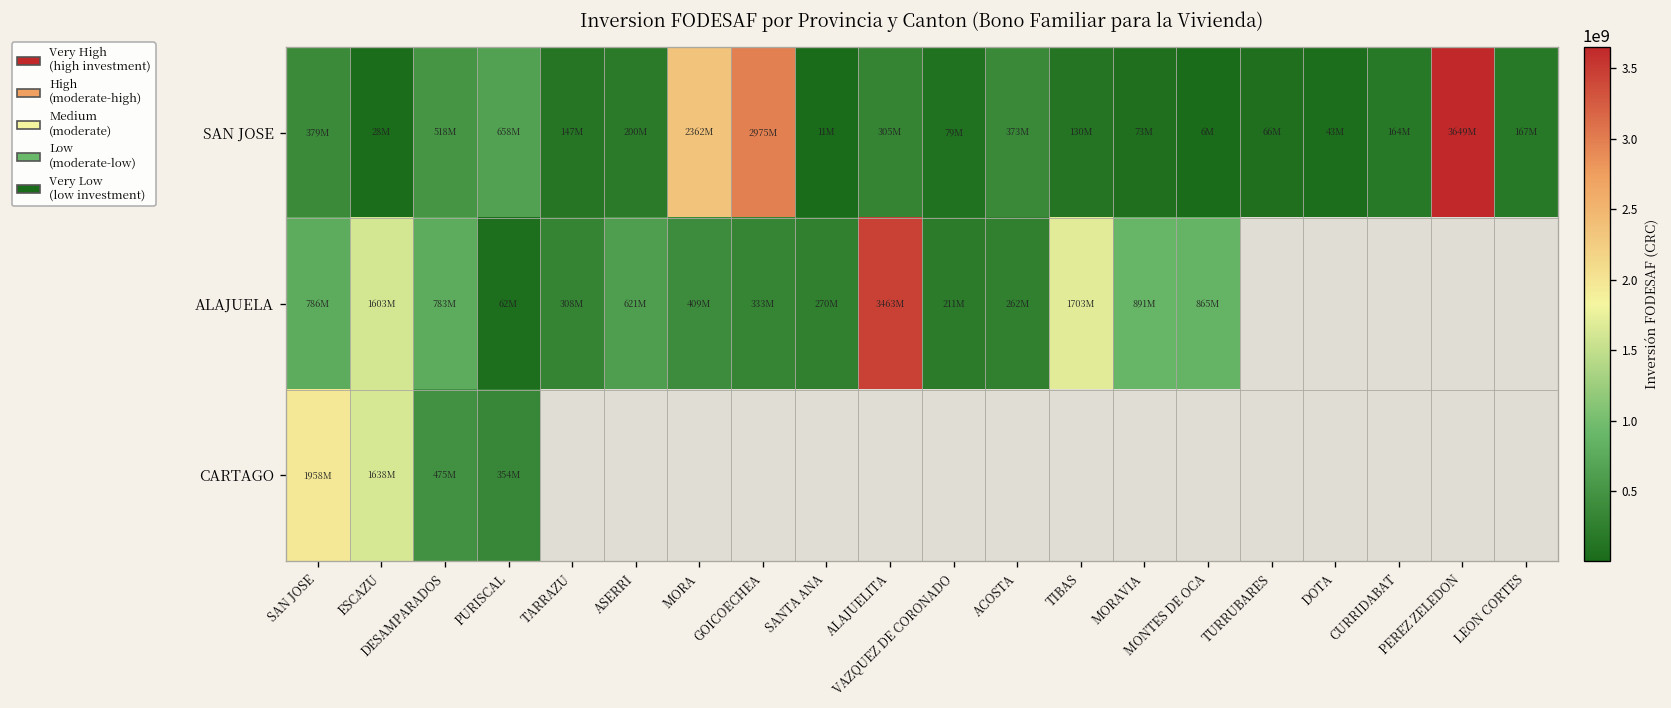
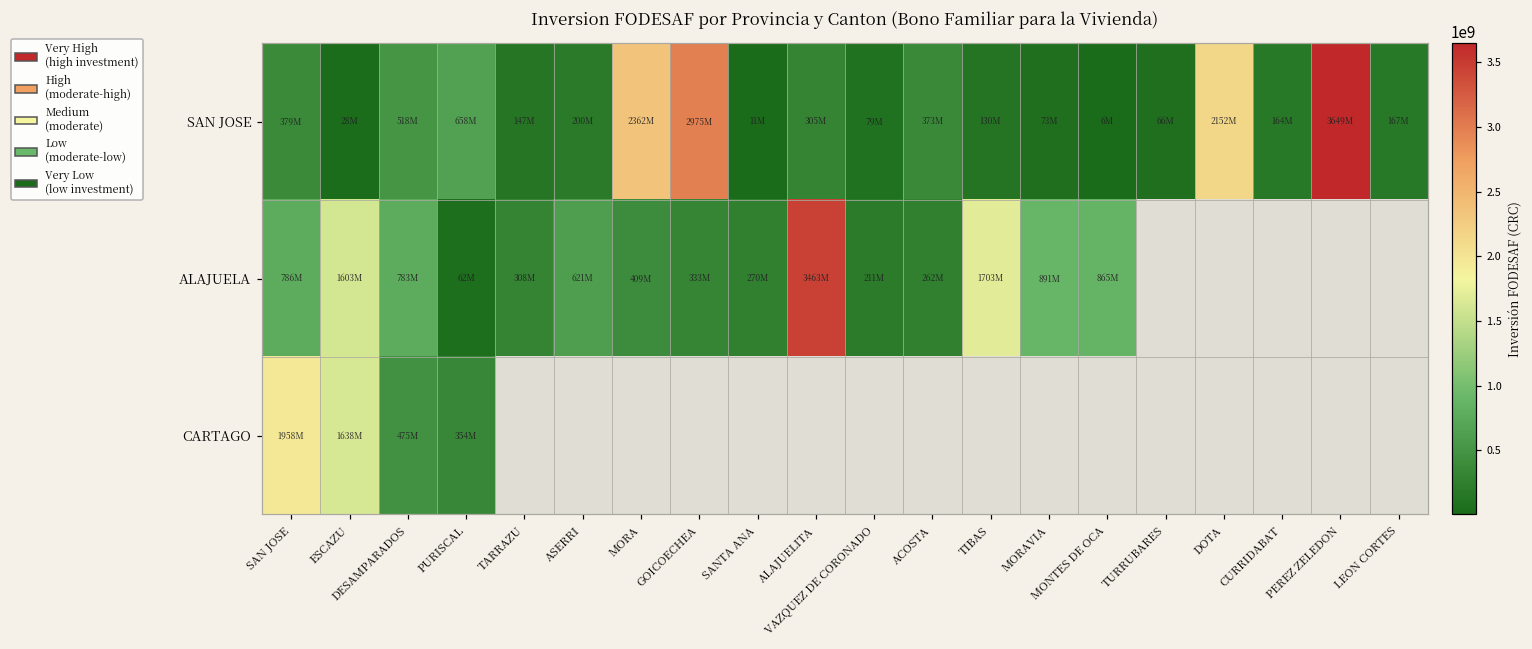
  {
    "SAN JOSE": {
      "SAN JOSE": "379M",
      "ESCAZU": "28M",
      "DESAMPARADOS": "518M",
      "PURISCAL": "658M",
      "TARRAZU": "147M",
      "ASERRI": "200M",
      "MORA": "2362M",
      "GOICOECHEA": "2975M",
      "SANTA ANA": "11M",
      "ALAJUELITA": "305M",
      "VAZQUEZ DE CORONADO": "79M",
      "ACOSTA": "373M",
      "TIBAS": "130M",
      "MORAVIA": "73M",
      "MONTES DE OCA": "6M",
      "TURRUBARES": "66M",
-     "DOTA": "43M",
+     "DOTA": "2152M",
      "CURRIDABAT": "164M",
      "PEREZ ZELEDON": "3649M",
      "LEON CORTES": "167M"
    },
    "ALAJUELA": {
      "SAN JOSE": "786M",
      "ESCAZU": "1603M",
      "DESAMPARADOS": "783M",
      "PURISCAL": "62M",
      "TARRAZU": "308M",
      "ASERRI": "621M",
      "MORA": "409M",
      "GOICOECHEA": "333M",
      "SANTA ANA": "270M",
      "ALAJUELITA": "3463M",
      "VAZQUEZ DE CORONADO": "211M",
      "ACOSTA": "262M",
      "TIBAS": "1703M",
      "MORAVIA": "891M",
      "MONTES DE OCA": "865M"
    },
    "CARTAGO": {
      "SAN JOSE": "1958M",
      "ESCAZU": "1638M",
      "DESAMPARADOS": "475M",
      "PURISCAL": "354M"
    }
  }
